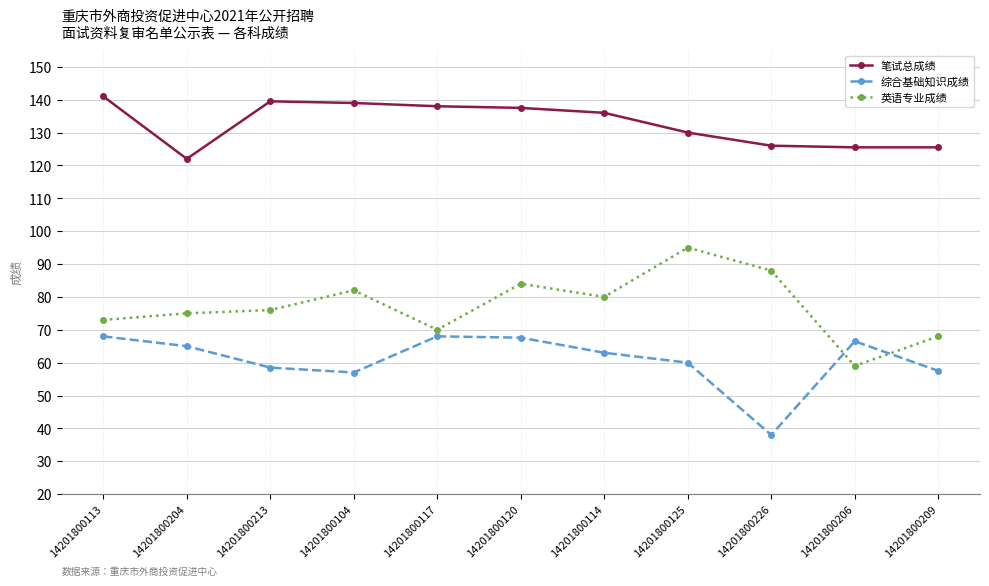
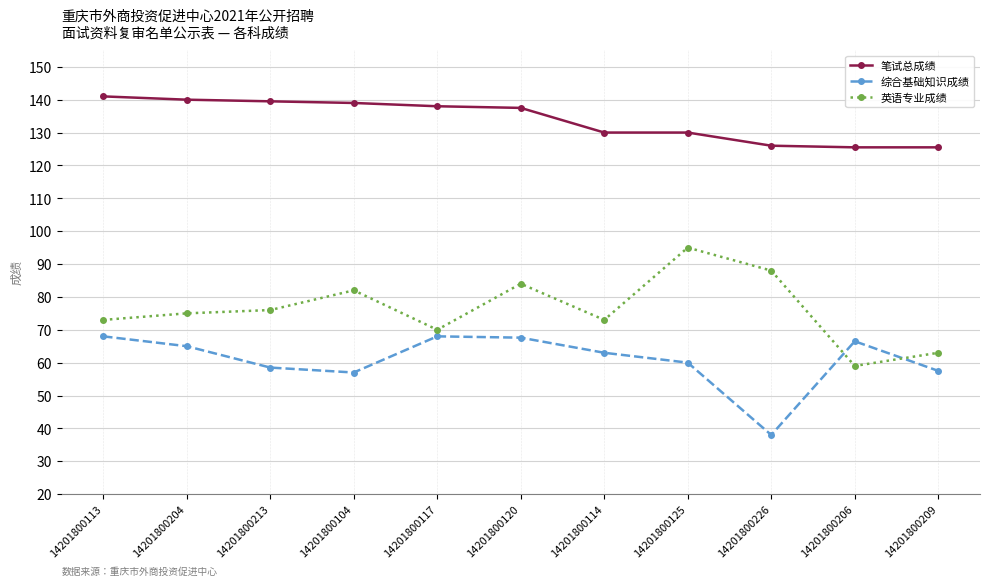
  {
    "笔试总成绩": {
      "14201800113": 141,
-     "14201800204": 122,
+     "14201800204": 140,
      "14201800213": 140,
      "14201800104": 139,
      "14201800117": 138,
      "14201800120": 138,
-     "14201800114": 136,
+     "14201800114": 130,
      "14201800125": 130,
      "14201800226": 126,
      "14201800206": 126,
      "14201800209": 126
    },
    "综合基础知识成绩": {
      "14201800113": 68,
      "14201800204": 65,
      "14201800213": 59,
      "14201800104": 57,
      "14201800117": 68,
      "14201800120": 68,
      "14201800114": 63,
      "14201800125": 60,
      "14201800226": 38,
      "14201800206": 67,
      "14201800209": 58
    },
    "英语专业成绩": {
      "14201800113": 73,
      "14201800204": 75,
      "14201800213": 76,
      "14201800104": 82,
      "14201800117": 70,
      "14201800120": 84,
-     "14201800114": 80,
+     "14201800114": 73,
      "14201800125": 95,
      "14201800226": 88,
      "14201800206": 59,
-     "14201800209": 68
+     "14201800209": 63
    }
  }
